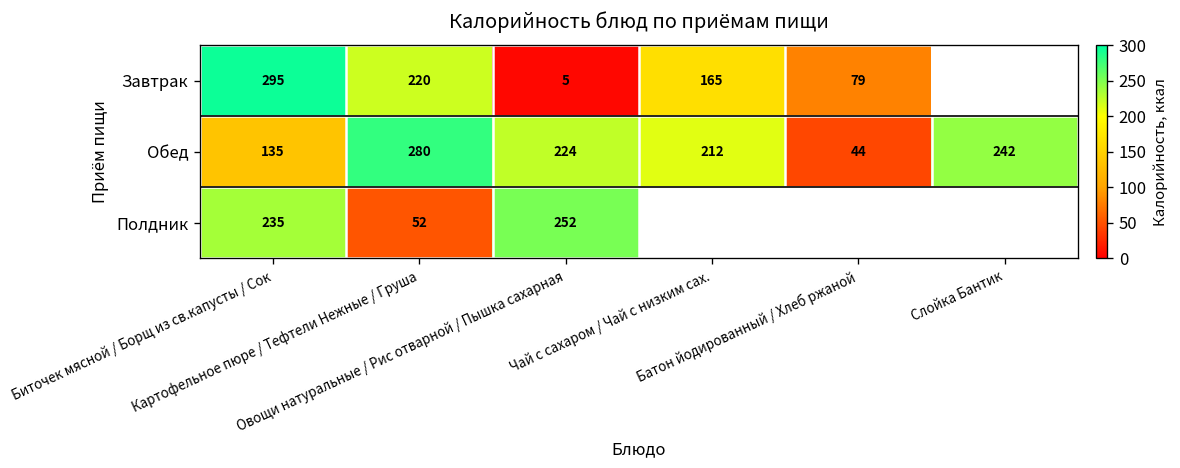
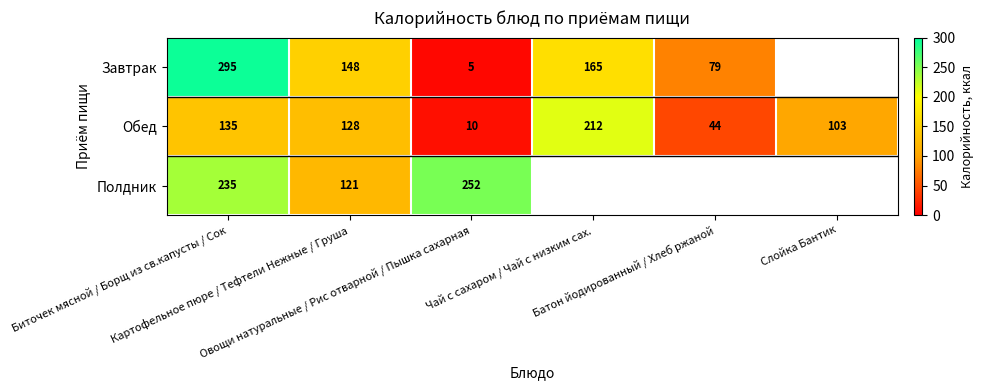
  {
    "Завтрак": {
      "Биточек мясной / Борщ из св.капусты / Сок": 295,
-     "Картофельное пюре / Тефтели Нежные / Груша": 220,
+     "Картофельное пюре / Тефтели Нежные / Груша": 148,
      "Овощи натуральные / Рис отварной / Пышка сахарная": 5,
      "Чай с сахаром / Чай с низким сах.": 165,
      "Батон йодированный / Хлеб ржаной": 79
    },
    "Обед": {
      "Биточек мясной / Борщ из св.капусты / Сок": 135,
-     "Картофельное пюре / Тефтели Нежные / Груша": 280,
-     "Овощи натуральные / Рис отварной / Пышка сахарная": 224,
+     "Картофельное пюре / Тефтели Нежные / Груша": 128,
+     "Овощи натуральные / Рис отварной / Пышка сахарная": 10,
      "Чай с сахаром / Чай с низким сах.": 212,
      "Батон йодированный / Хлеб ржаной": 44,
-     "Слойка Бантик": 242
+     "Слойка Бантик": 103
    },
    "Полдник": {
      "Биточек мясной / Борщ из св.капусты / Сок": 235,
-     "Картофельное пюре / Тефтели Нежные / Груша": 52,
+     "Картофельное пюре / Тефтели Нежные / Груша": 121,
      "Овощи натуральные / Рис отварной / Пышка сахарная": 252
    }
  }
